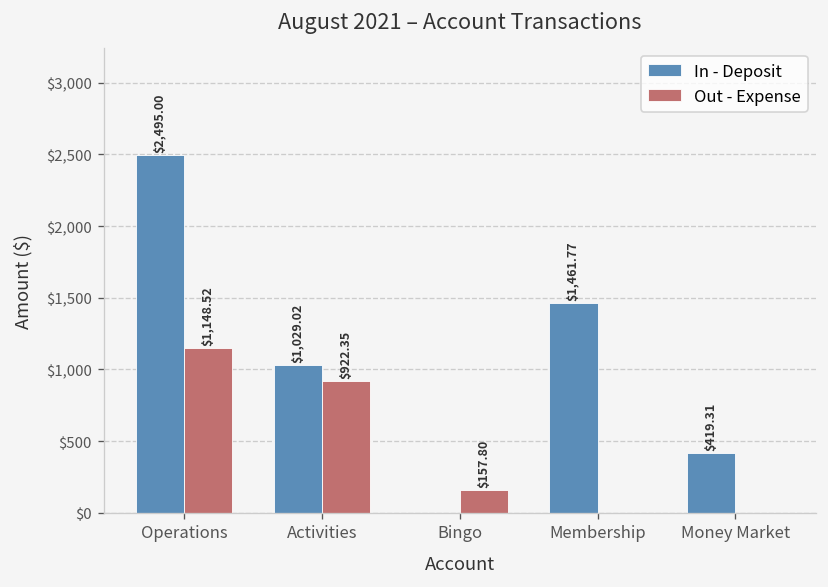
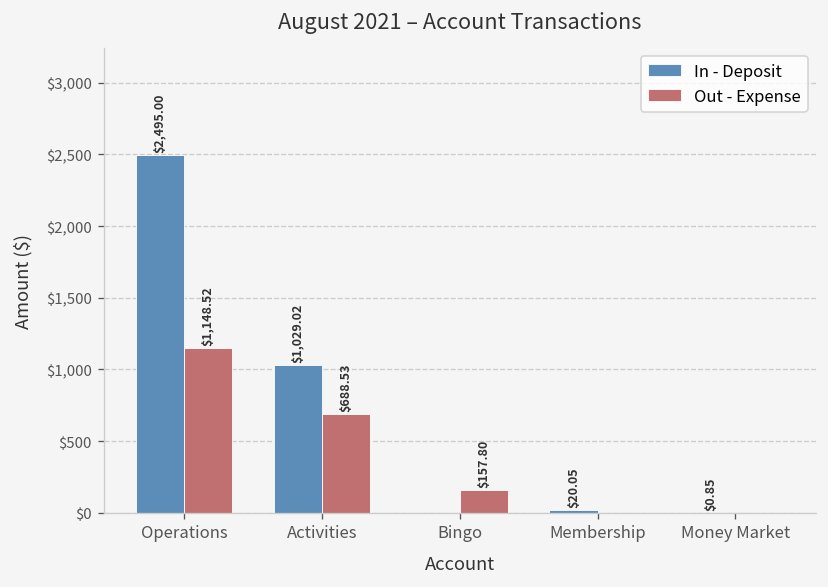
  {
    "In - Deposit": {
      "Operations": "$2,495.00",
      "Activities": "$1,029.02",
-     "Membership": "$1,461.77",
-     "Money Market": "$419.31"
+     "Membership": "$20.05",
+     "Money Market": "$0.85"
    },
    "Out - Expense": {
      "Operations": "$1,148.52",
-     "Activities": "$922.35",
+     "Activities": "$688.53",
      "Bingo": "$157.80"
    }
  }
